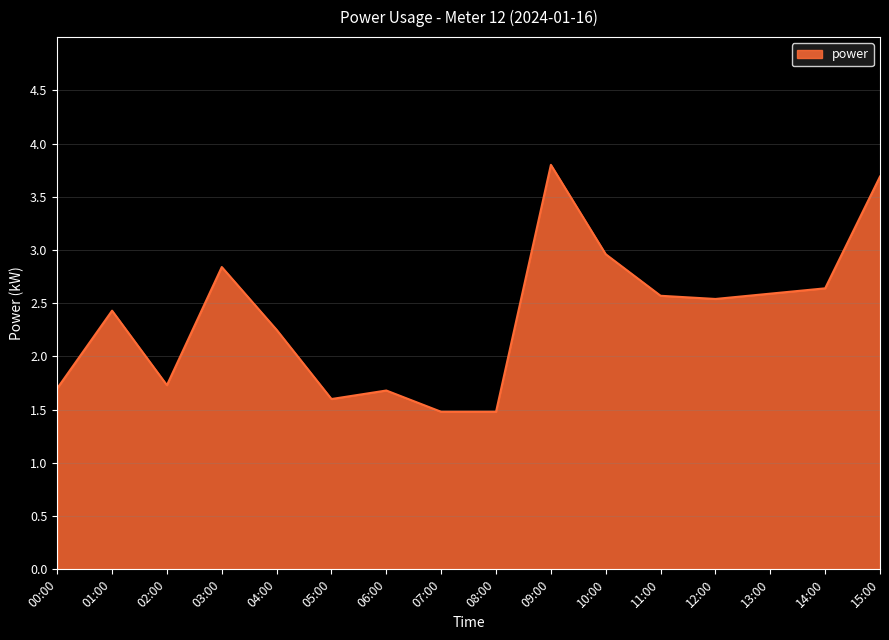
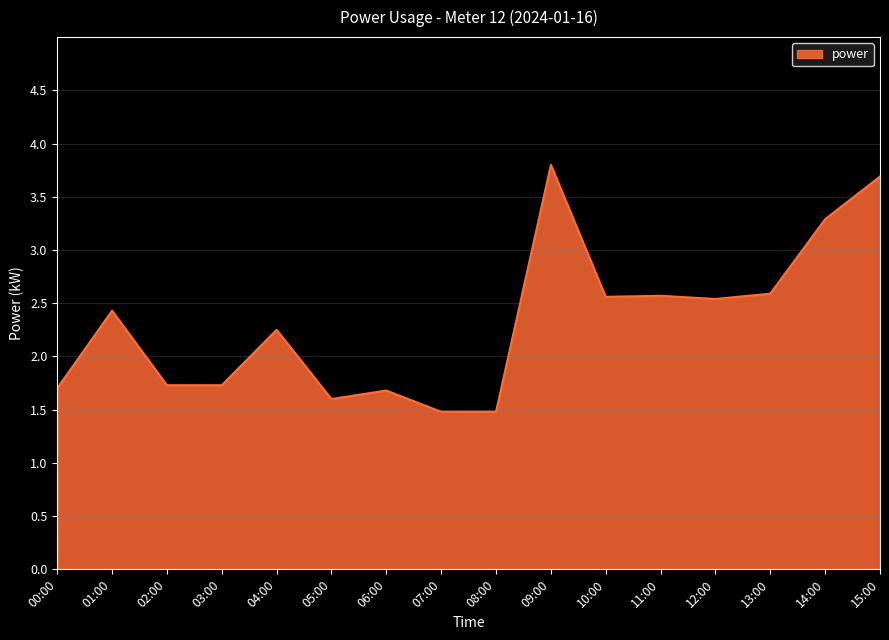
  {
    "00:00": 1.70,
    "01:00": 2.43,
    "02:00": 1.73,
-   "03:00": 2.84,
+   "03:00": 1.73,
    "04:00": 2.25,
    "05:00": 1.60,
    "06:00": 1.68,
    "07:00": 1.48,
    "08:00": 1.48,
    "09:00": 3.80,
-   "10:00": 2.96,
+   "10:00": 2.56,
    "11:00": 2.57,
    "12:00": 2.54,
    "13:00": 2.59,
-   "14:00": 2.64,
+   "14:00": 3.29,
    "15:00": 3.69
  }
